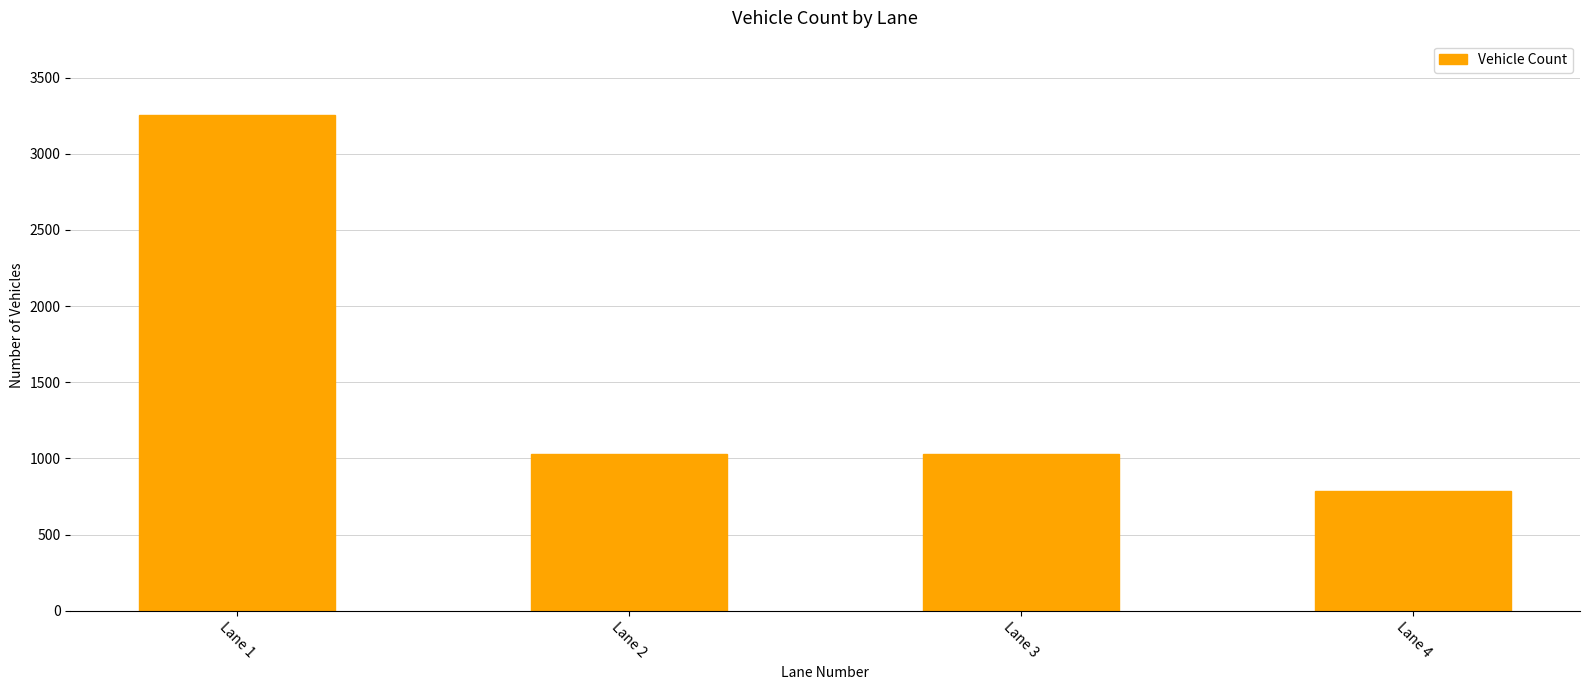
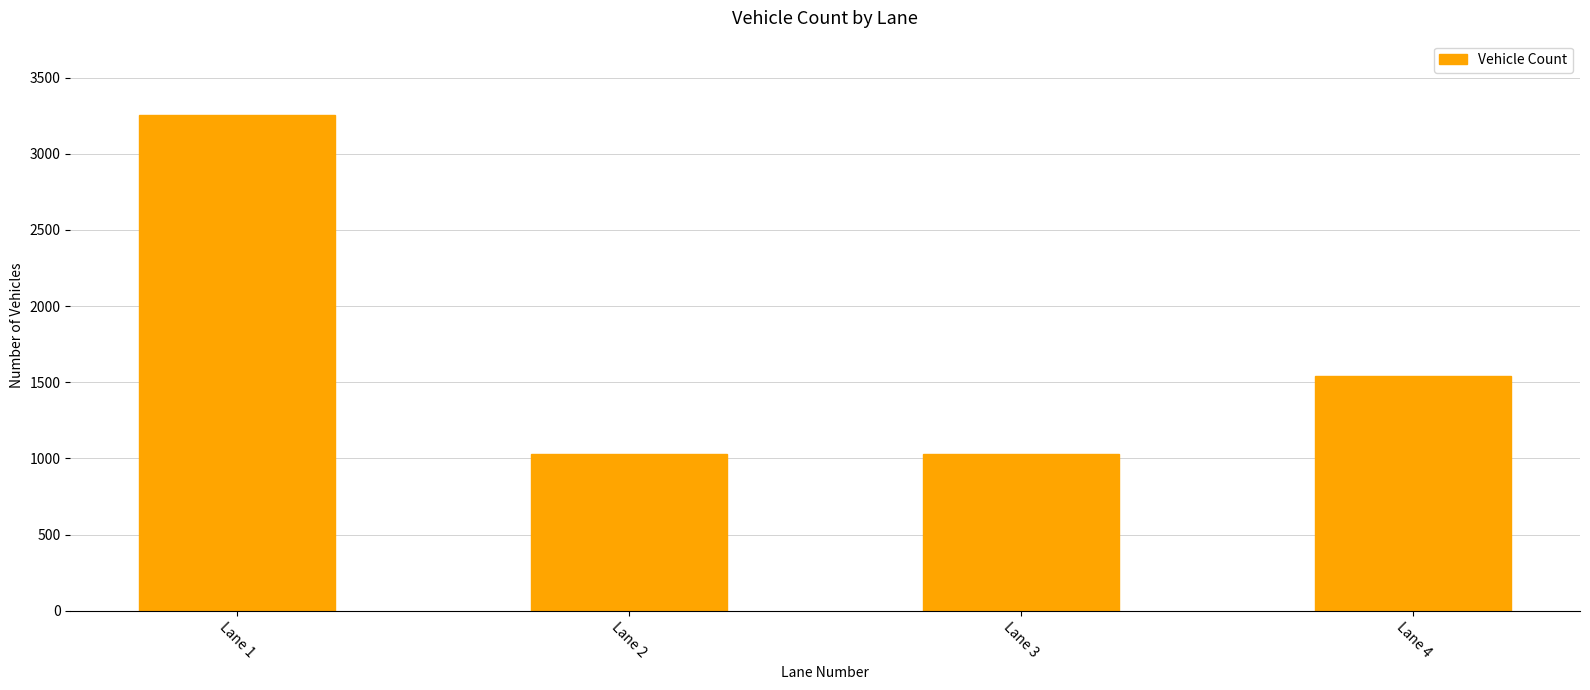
  {
    "Lane 1": 3250,
    "Lane 2": 1030,
    "Lane 3": 1030,
-   "Lane 4": 790
+   "Lane 4": 1540
  }
